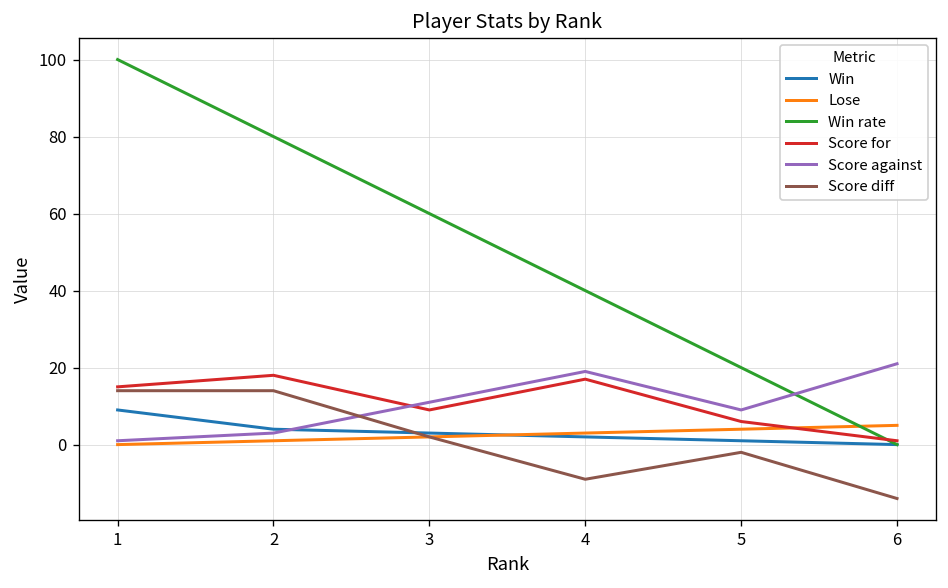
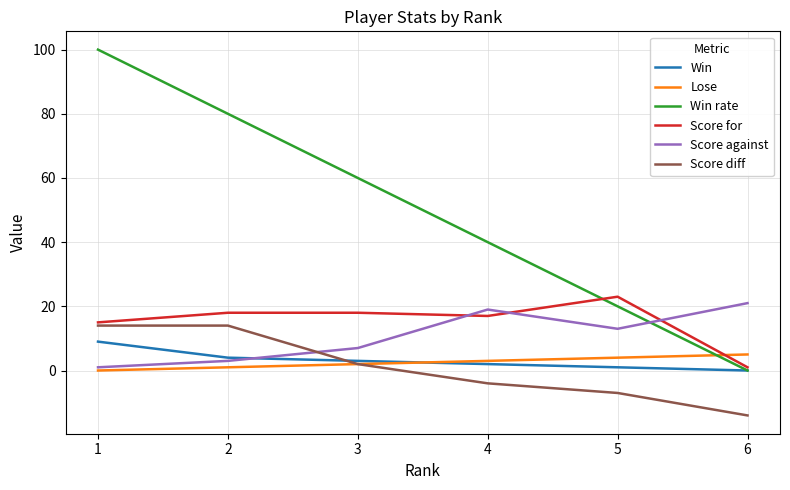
  {
    "Win": {
      "1": 9,
      "2": 4,
      "3": 3,
      "4": 2,
      "5": 1
    },
    "Lose": {
      "1": 0,
      "2": 1,
      "4": 3,
      "5": 4,
      "6": 5
    },
    "Win rate": {
      "1": 100,
      "2": 80,
      "3": 60,
      "4": 40,
      "5": 20
    },
    "Score for": {
      "1": 15,
      "2": 18,
-     "3": 9,
+     "3": 18,
      "4": 17,
-     "5": 6,
+     "5": 23,
      "6": 1
    },
    "Score against": {
      "1": 1,
      "2": 3,
-     "3": 11,
+     "3": 7,
      "4": 19,
-     "5": 9,
+     "5": 13,
      "6": 21
    },
    "Score diff": {
      "1": 14,
      "2": 14,
-     "4": -9,
-     "5": -2,
+     "4": -4,
+     "5": -7,
      "6": -14
    }
  }
